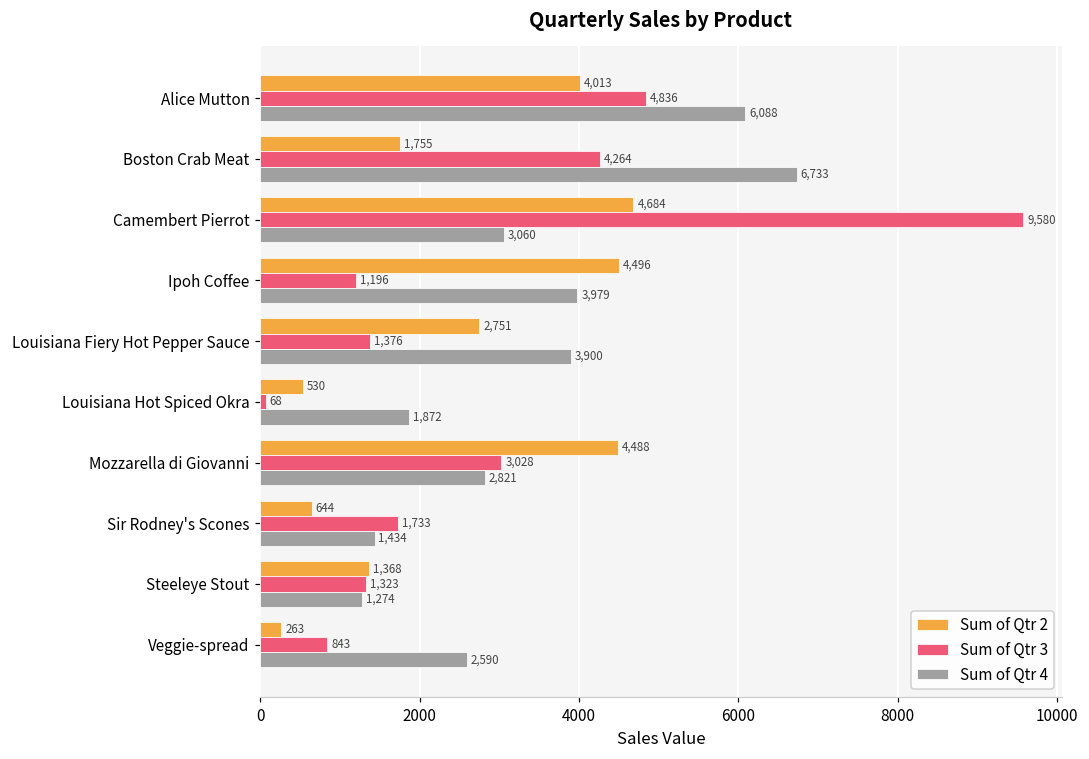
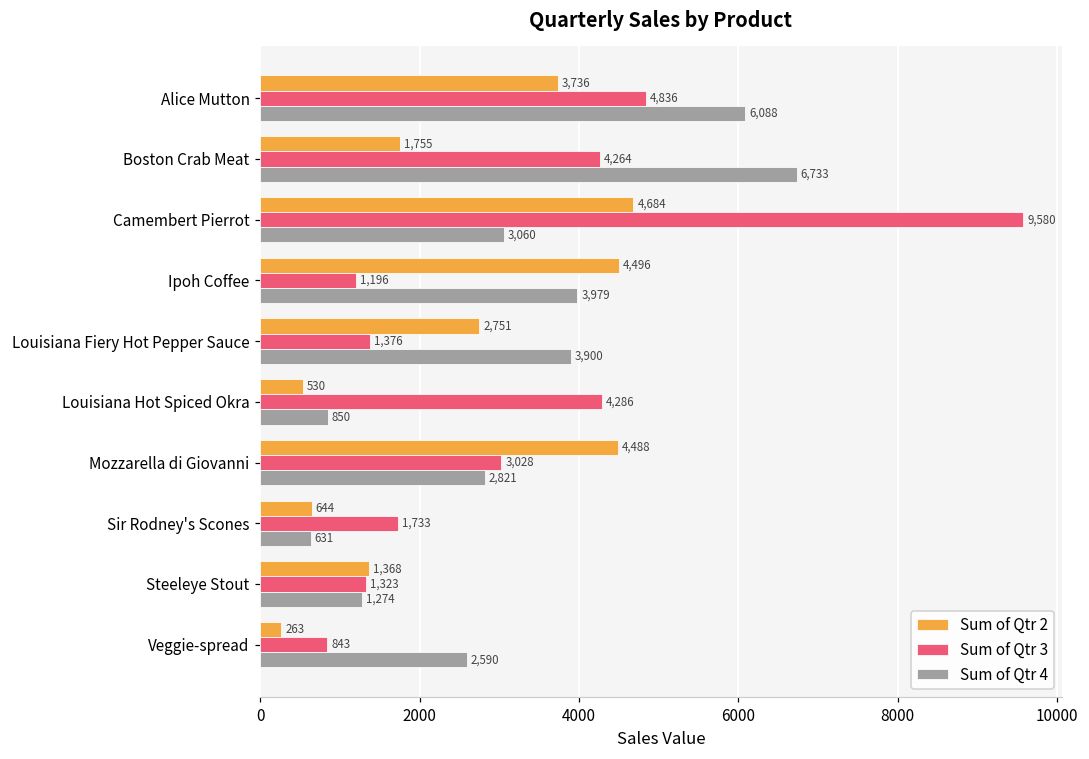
  {
    "Sum of Qtr 2": {
-     "Alice Mutton": "4,013",
+     "Alice Mutton": "3,736",
      "Boston Crab Meat": "1,755",
      "Camembert Pierrot": "4,684",
      "Ipoh Coffee": "4,496",
      "Louisiana Fiery Hot Pepper Sauce": "2,751",
      "Louisiana Hot Spiced Okra": "530",
      "Mozzarella di Giovanni": "4,488",
      "Sir Rodney's Scones": "644",
      "Steeleye Stout": "1,368",
      "Veggie-spread": "263"
    },
    "Sum of Qtr 3": {
      "Alice Mutton": "4,836",
      "Boston Crab Meat": "4,264",
      "Camembert Pierrot": "9,580",
      "Ipoh Coffee": "1,196",
      "Louisiana Fiery Hot Pepper Sauce": "1,376",
-     "Louisiana Hot Spiced Okra": "68",
+     "Louisiana Hot Spiced Okra": "4,286",
      "Mozzarella di Giovanni": "3,028",
      "Sir Rodney's Scones": "1,733",
      "Steeleye Stout": "1,323",
      "Veggie-spread": "843"
    },
    "Sum of Qtr 4": {
      "Alice Mutton": "6,088",
      "Boston Crab Meat": "6,733",
      "Camembert Pierrot": "3,060",
      "Ipoh Coffee": "3,979",
      "Louisiana Fiery Hot Pepper Sauce": "3,900",
-     "Louisiana Hot Spiced Okra": "1,872",
+     "Louisiana Hot Spiced Okra": "850",
      "Mozzarella di Giovanni": "2,821",
-     "Sir Rodney's Scones": "1,434",
+     "Sir Rodney's Scones": "631",
      "Steeleye Stout": "1,274",
      "Veggie-spread": "2,590"
    }
  }
